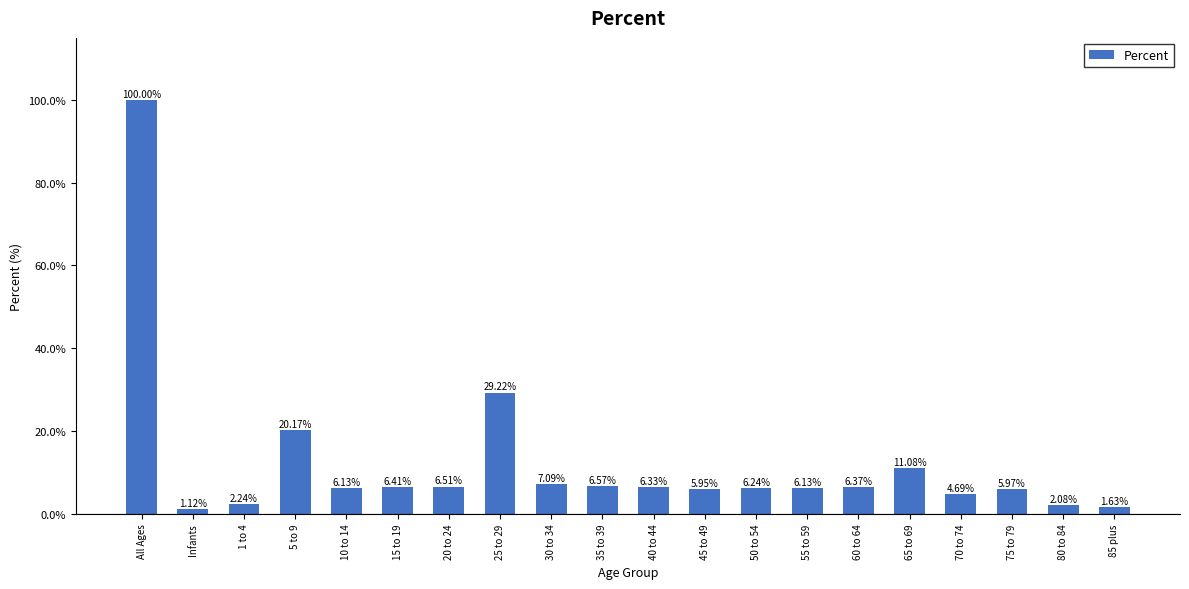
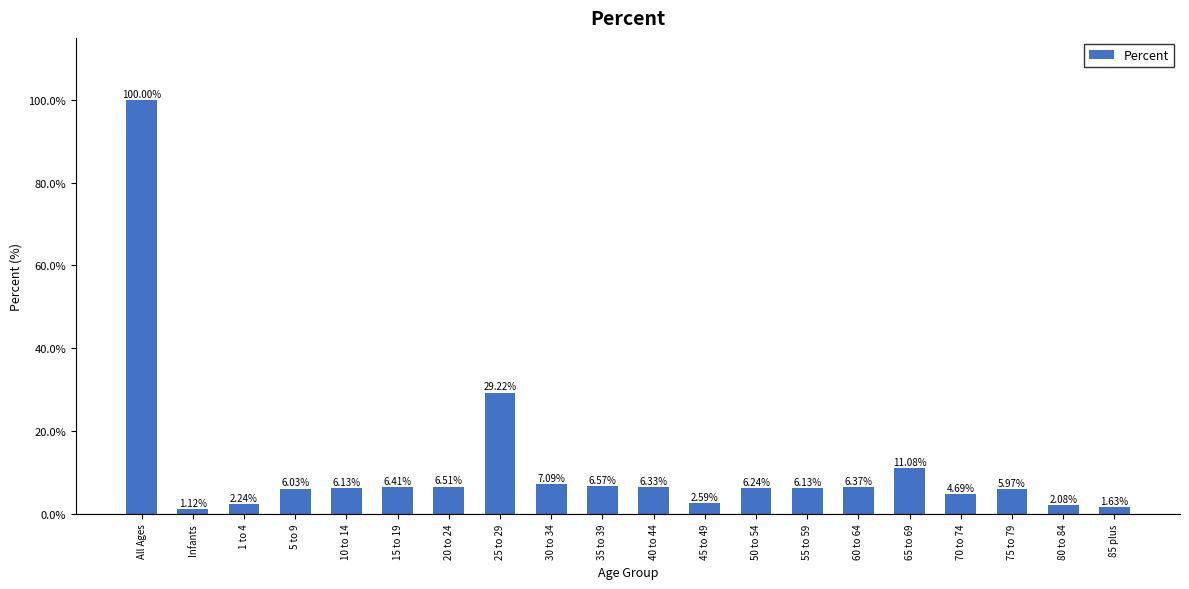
  {
    "All Ages": "100.00%",
    "Infants": "1.12%",
    "1 to 4": "2.24%",
-   "5 to 9": "20.17%",
+   "5 to 9": "6.03%",
    "10 to 14": "6.13%",
    "15 to 19": "6.41%",
    "20 to 24": "6.51%",
    "25 to 29": "29.22%",
    "30 to 34": "7.09%",
    "35 to 39": "6.57%",
    "40 to 44": "6.33%",
-   "45 to 49": "5.95%",
+   "45 to 49": "2.59%",
    "50 to 54": "6.24%",
    "55 to 59": "6.13%",
    "60 to 64": "6.37%",
    "65 to 69": "11.08%",
    "70 to 74": "4.69%",
    "75 to 79": "5.97%",
    "80 to 84": "2.08%",
    "85 plus": "1.63%"
  }
